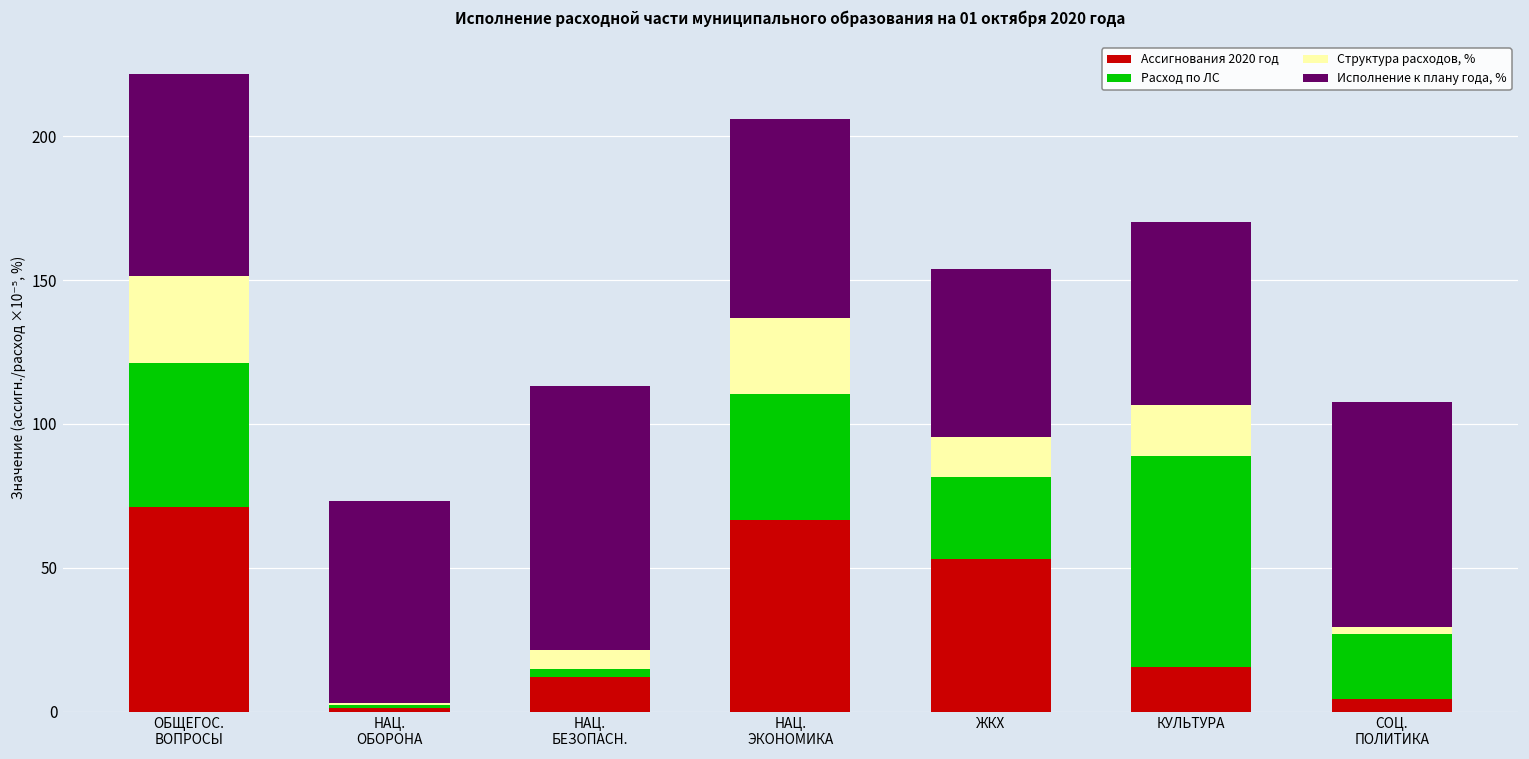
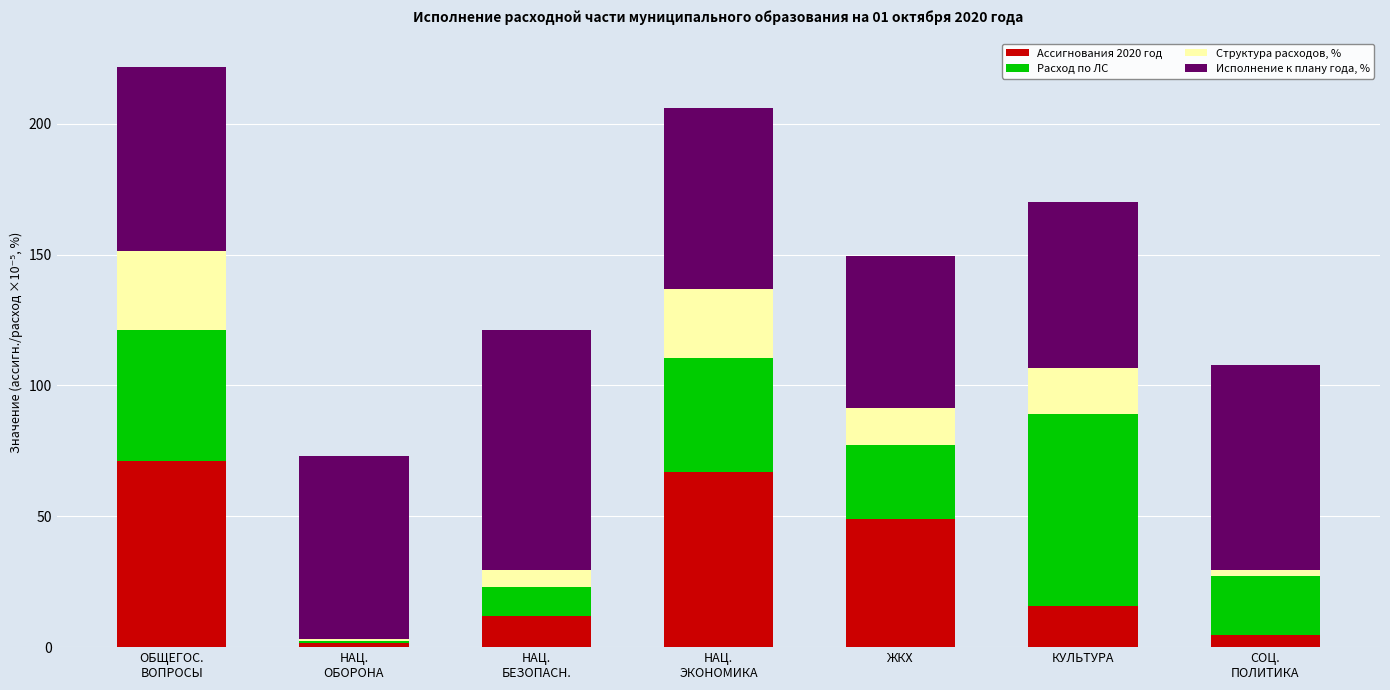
  {
    "Ассигнования 2020 год": {
      "ОБЩЕГОС. ВОПРОСЫ": 71,
      "НАЦ. ОБОРОНА": 1,
      "НАЦ. БЕЗОПАСН.": 12,
      "НАЦ. ЭКОНОМИКА": 67,
-     "ЖКХ": 53,
+     "ЖКХ": 49,
      "КУЛЬТУРА": 16,
      "СОЦ. ПОЛИТИКА": 5
    },
    "Расход по ЛС": {
      "ОБЩЕГОС. ВОПРОСЫ": 50,
      "НАЦ. ОБОРОНА": 1,
-     "НАЦ. БЕЗОПАСН.": 3,
+     "НАЦ. БЕЗОПАСН.": 11,
      "НАЦ. ЭКОНОМИКА": 44,
      "ЖКХ": 28,
      "КУЛЬТУРА": 73,
      "СОЦ. ПОЛИТИКА": 23
    },
    "Структура расходов, %": {
      "ОБЩЕГОС. ВОПРОСЫ": 30,
      "НАЦ. БЕЗОПАСН.": 7,
      "НАЦ. ЭКОНОМИКА": 26,
      "ЖКХ": 14,
      "КУЛЬТУРА": 18,
      "СОЦ. ПОЛИТИКА": 2
    },
    "Исполнение к плану года, %": {
      "ОБЩЕГОС. ВОПРОСЫ": 70,
      "НАЦ. ОБОРОНА": 70,
      "НАЦ. БЕЗОПАСН.": 92,
      "НАЦ. ЭКОНОМИКА": 69,
      "ЖКХ": 58,
      "КУЛЬТУРА": 64,
      "СОЦ. ПОЛИТИКА": 78
    }
  }
